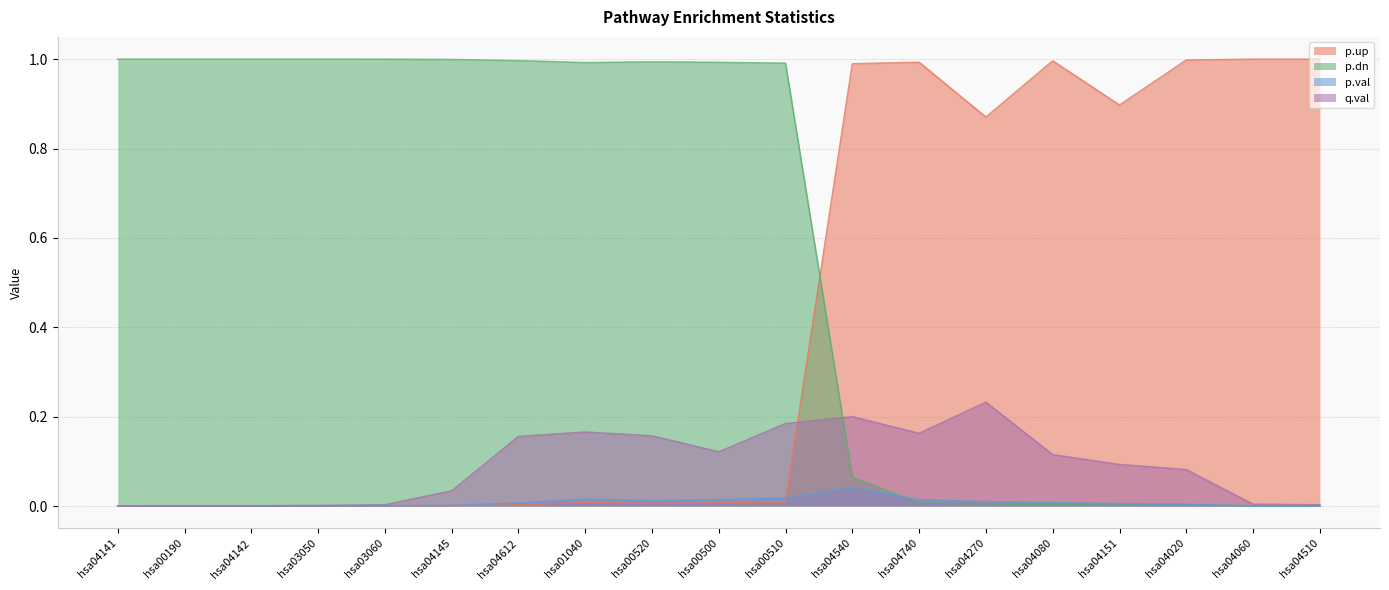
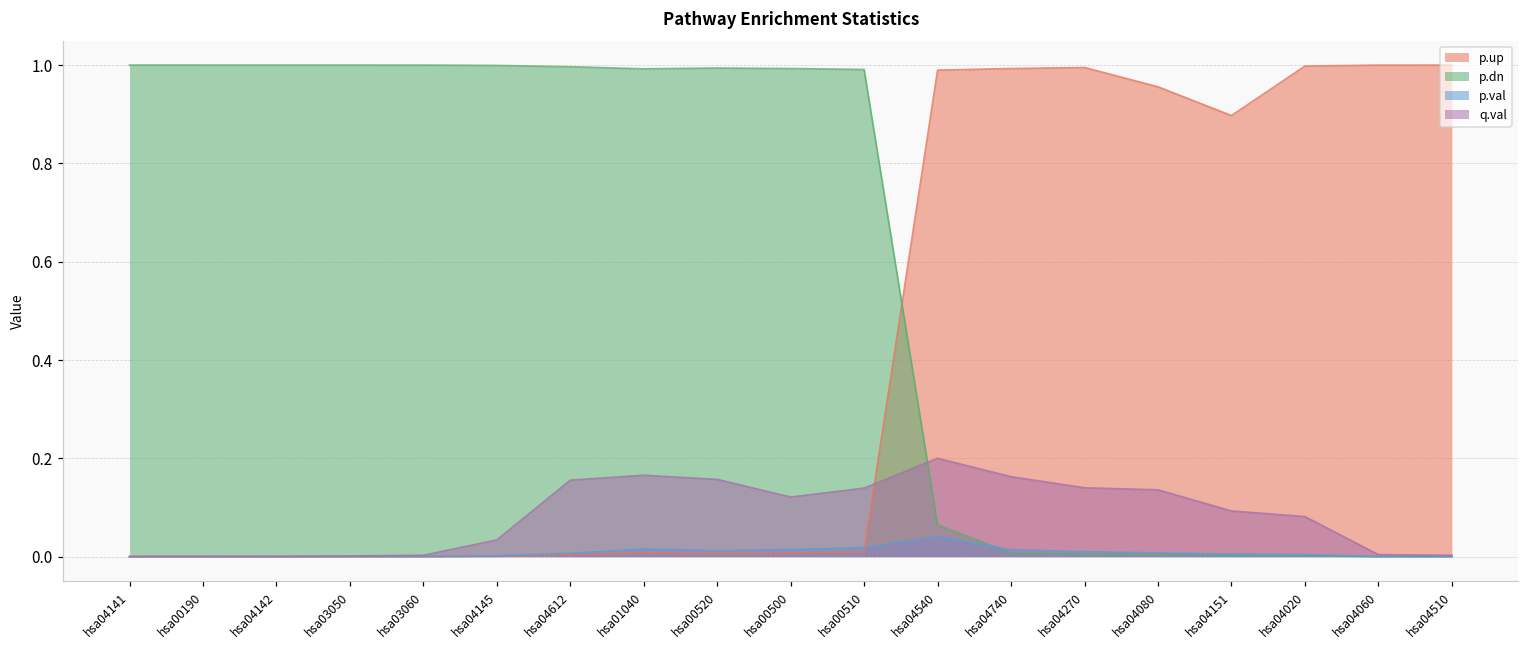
  {
    "p.up": {
      "hsa01040": 0.01,
      "hsa00520": 0.01,
      "hsa00500": 0.01,
      "hsa00510": 0.01,
      "hsa04540": 0.99,
      "hsa04740": 0.99,
-     "hsa04270": 0.87,
-     "hsa04080": 1.00,
+     "hsa04270": 1.00,
+     "hsa04080": 0.96,
      "hsa04151": 0.90,
      "hsa04020": 1.00,
      "hsa04060": 1.00
    },
    "p.dn": {
      "hsa04141": 1.00,
      "hsa00190": 1.00,
      "hsa04142": 1.00,
      "hsa03050": 1.00,
      "hsa03060": 1.00,
      "hsa04145": 1.00,
      "hsa04612": 1.00,
      "hsa01040": 0.99,
      "hsa00520": 0.99,
      "hsa00500": 0.99,
      "hsa00510": 0.99,
      "hsa04540": 0.06,
      "hsa04740": 0.01
    },
    "p.val": {
      "hsa01040": 0.02,
      "hsa00520": 0.01,
      "hsa00500": 0.01,
      "hsa00510": 0.02,
      "hsa04540": 0.04,
      "hsa04740": 0.01
    },
    "q.val": {
      "hsa04145": 0.03,
      "hsa04612": 0.16,
      "hsa01040": 0.17,
      "hsa00520": 0.16,
      "hsa00500": 0.12,
-     "hsa00510": 0.18,
+     "hsa00510": 0.14,
      "hsa04540": 0.20,
      "hsa04740": 0.16,
-     "hsa04270": 0.23,
-     "hsa04080": 0.11,
+     "hsa04270": 0.14,
+     "hsa04080": 0.14,
      "hsa04151": 0.09,
      "hsa04020": 0.08
    }
  }
